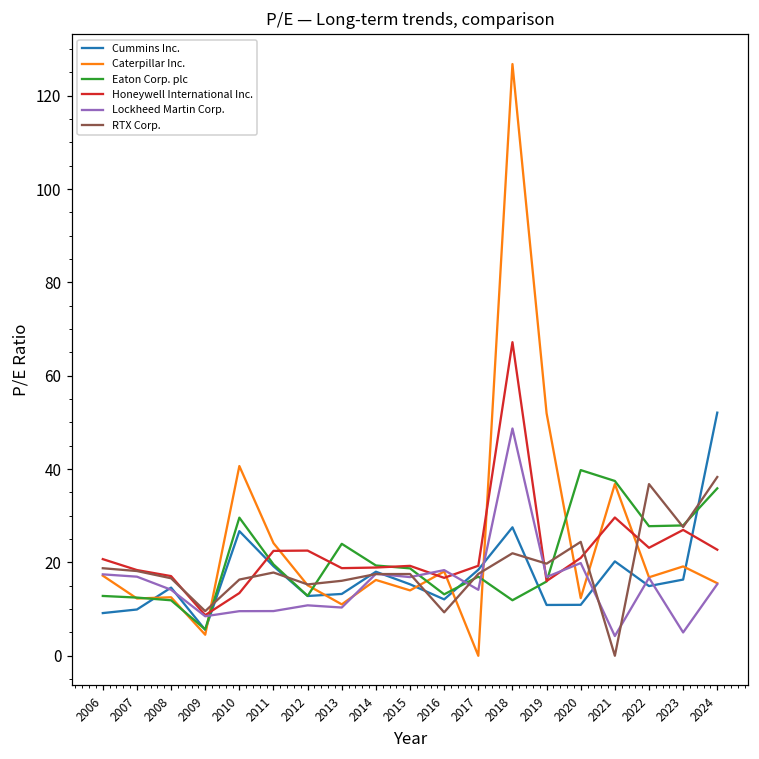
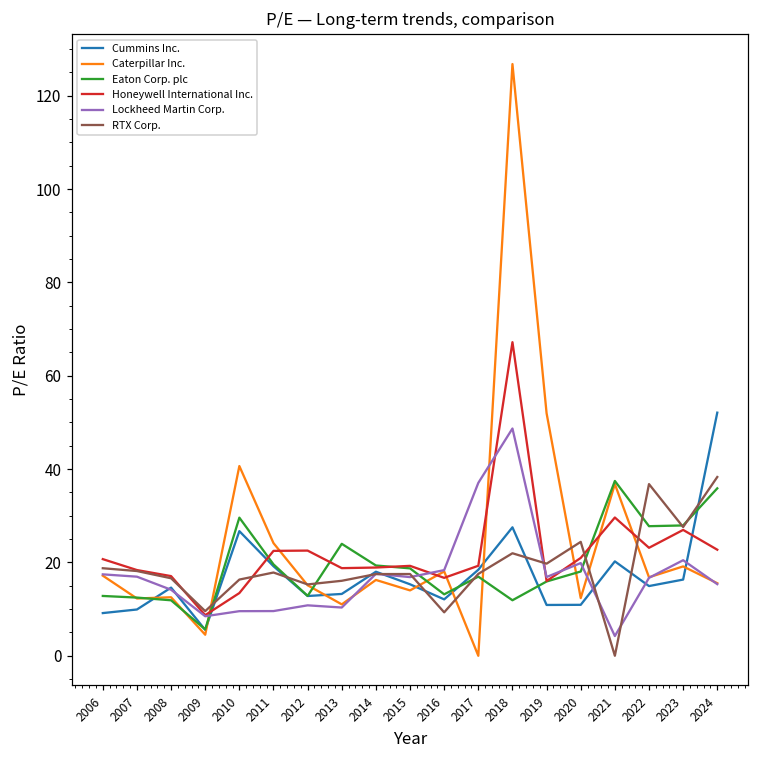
  {
    "Cummins Inc.": {
      "2006": 9,
      "2007": 10,
      "2010": 27,
      "2013": 13,
      "2015": 15,
      "2016": 12,
      "2017": 18,
      "2018": 28,
      "2019": 11,
      "2020": 11,
      "2021": 20,
      "2022": 15,
      "2023": 16,
      "2024": 52
    },
    "Caterpillar Inc.": {
      "2008": 13,
      "2009": 5,
      "2010": 41,
      "2011": 24,
      "2013": 11,
      "2014": 16,
      "2015": 14,
      "2017": 0,
      "2018": 127,
      "2019": 52,
      "2020": 12,
      "2021": 37,
      "2023": 19
    },
    "Eaton Corp. plc": {
      "2006": 13,
      "2008": 12,
      "2010": 30,
      "2013": 24,
      "2016": 13,
      "2018": 12,
-     "2020": 40,
+     "2020": 18,
      "2021": 37,
      "2022": 28,
      "2024": 36
    },
    "Honeywell International Inc.": {
      "2006": 21,
      "2010": 13,
      "2011": 22,
      "2012": 23,
      "2013": 19,
      "2016": 17,
      "2017": 19,
      "2018": 67,
      "2020": 21,
      "2021": 30,
      "2022": 23,
      "2023": 27,
      "2024": 23
    },
    "Lockheed Martin Corp.": {
      "2007": 17,
      "2010": 10,
      "2011": 10,
      "2012": 11,
      "2013": 10,
      "2015": 17,
-     "2017": 14,
+     "2017": 37,
      "2018": 49,
      "2019": 17,
      "2020": 20,
      "2021": 4,
-     "2023": 5
+     "2023": 20
    },
    "RTX Corp.": {
      "2006": 19,
      "2009": 10,
      "2010": 16,
      "2011": 18,
      "2013": 16,
      "2015": 18,
      "2016": 9,
      "2018": 22,
      "2019": 20,
      "2020": 24,
      "2021": 0,
      "2022": 37,
      "2024": 38
    }
  }
